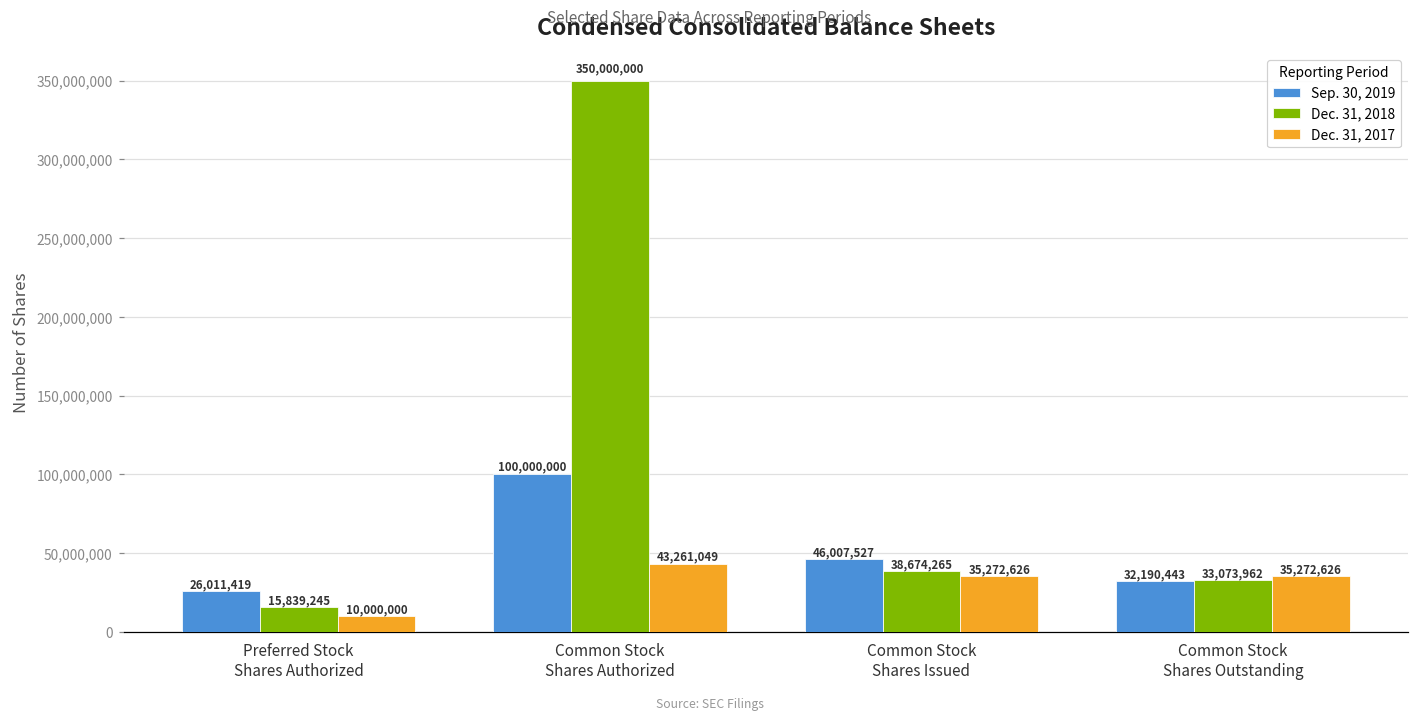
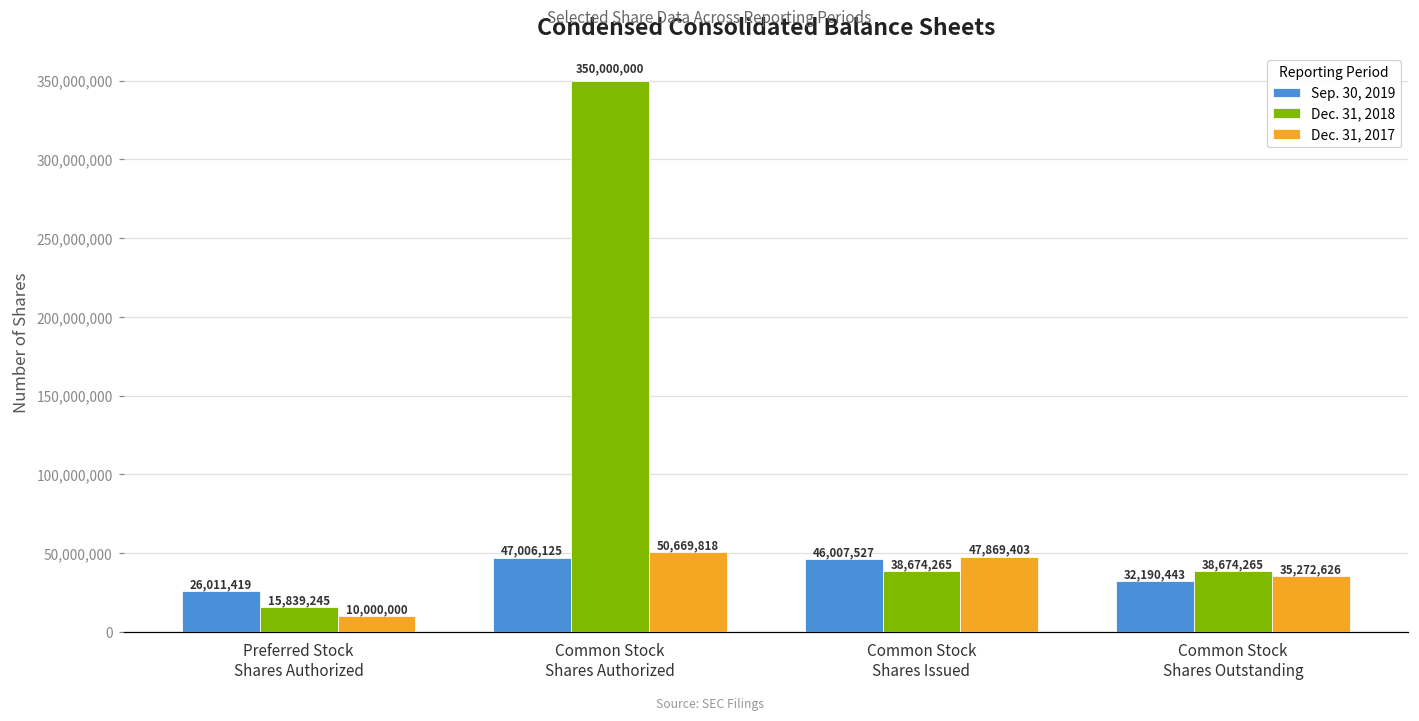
  {
    "Sep. 30, 2019": {
      "Preferred Stock Shares Authorized": "26,011,419",
-     "Common Stock Shares Authorized": "100,000,000",
+     "Common Stock Shares Authorized": "47,006,125",
      "Common Stock Shares Issued": "46,007,527",
      "Common Stock Shares Outstanding": "32,190,443"
    },
    "Dec. 31, 2018": {
      "Preferred Stock Shares Authorized": "15,839,245",
      "Common Stock Shares Authorized": "350,000,000",
      "Common Stock Shares Issued": "38,674,265",
-     "Common Stock Shares Outstanding": "33,073,962"
+     "Common Stock Shares Outstanding": "38,674,265"
    },
    "Dec. 31, 2017": {
      "Preferred Stock Shares Authorized": "10,000,000",
-     "Common Stock Shares Authorized": "43,261,049",
-     "Common Stock Shares Issued": "35,272,626",
+     "Common Stock Shares Authorized": "50,669,818",
+     "Common Stock Shares Issued": "47,869,403",
      "Common Stock Shares Outstanding": "35,272,626"
    }
  }
